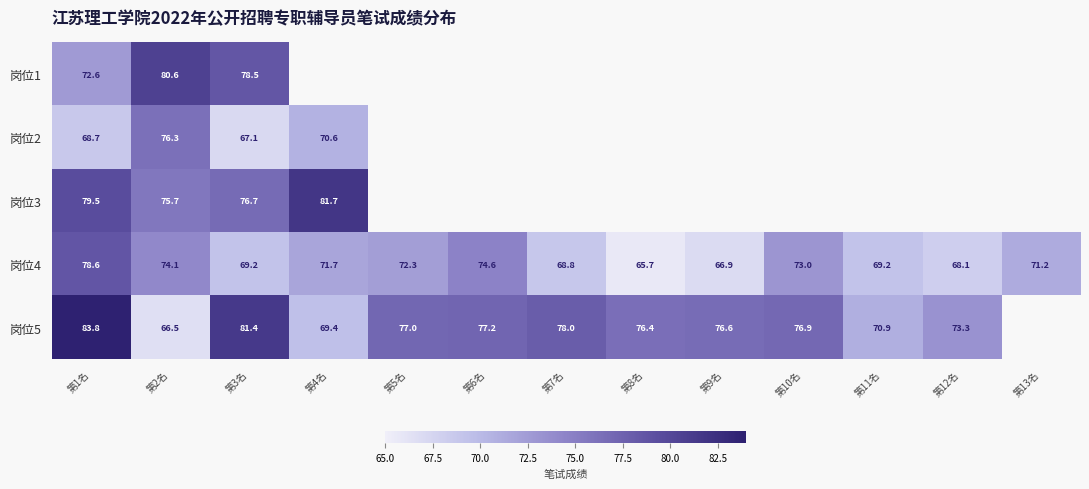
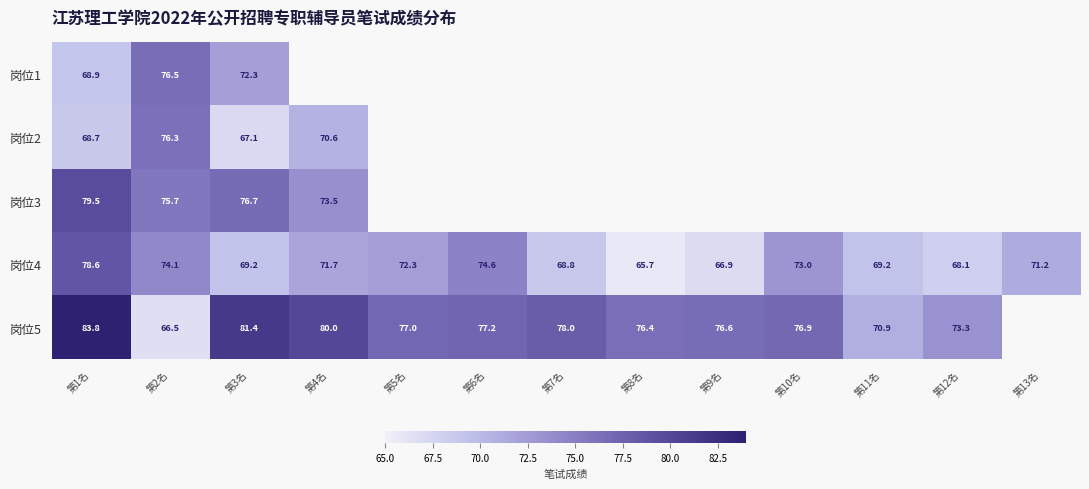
  {
    "岗位1": {
-     "第1名": 72.6,
-     "第2名": 80.6,
-     "第3名": 78.5
+     "第1名": 68.9,
+     "第2名": 76.5,
+     "第3名": 72.3
    },
    "岗位2": {
      "第1名": 68.7,
      "第2名": 76.3,
      "第3名": 67.1,
      "第4名": 70.6
    },
    "岗位3": {
      "第1名": 79.5,
      "第2名": 75.7,
      "第3名": 76.7,
-     "第4名": 81.7
+     "第4名": 73.5
    },
    "岗位4": {
      "第1名": 78.6,
      "第2名": 74.1,
      "第3名": 69.2,
      "第4名": 71.7,
      "第5名": 72.3,
      "第6名": 74.6,
      "第7名": 68.8,
      "第8名": 65.7,
      "第9名": 66.9,
      "第10名": 73.0,
      "第11名": 69.2,
      "第12名": 68.1,
      "第13名": 71.2
    },
    "岗位5": {
      "第1名": 83.8,
      "第2名": 66.5,
      "第3名": 81.4,
-     "第4名": 69.4,
+     "第4名": 80.0,
      "第5名": 77.0,
      "第6名": 77.2,
      "第7名": 78.0,
      "第8名": 76.4,
      "第9名": 76.6,
      "第10名": 76.9,
      "第11名": 70.9,
      "第12名": 73.3
    }
  }
